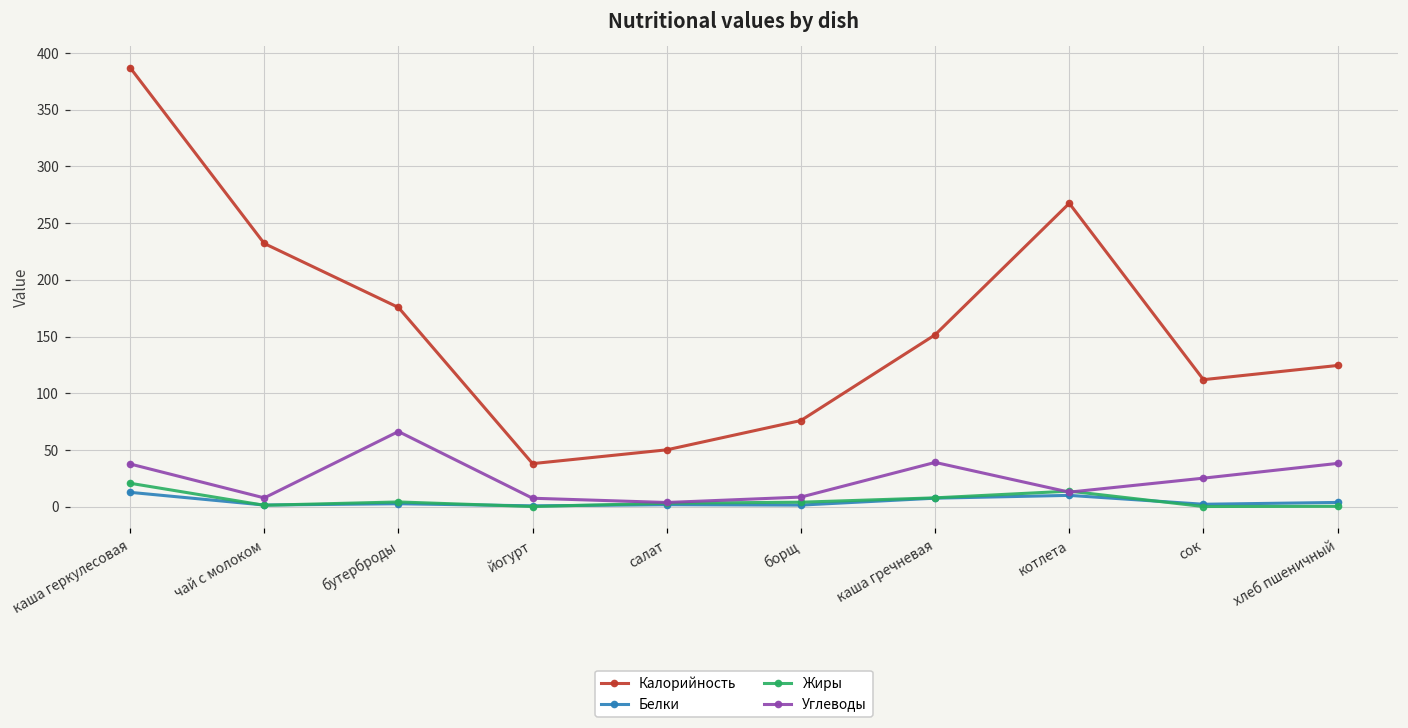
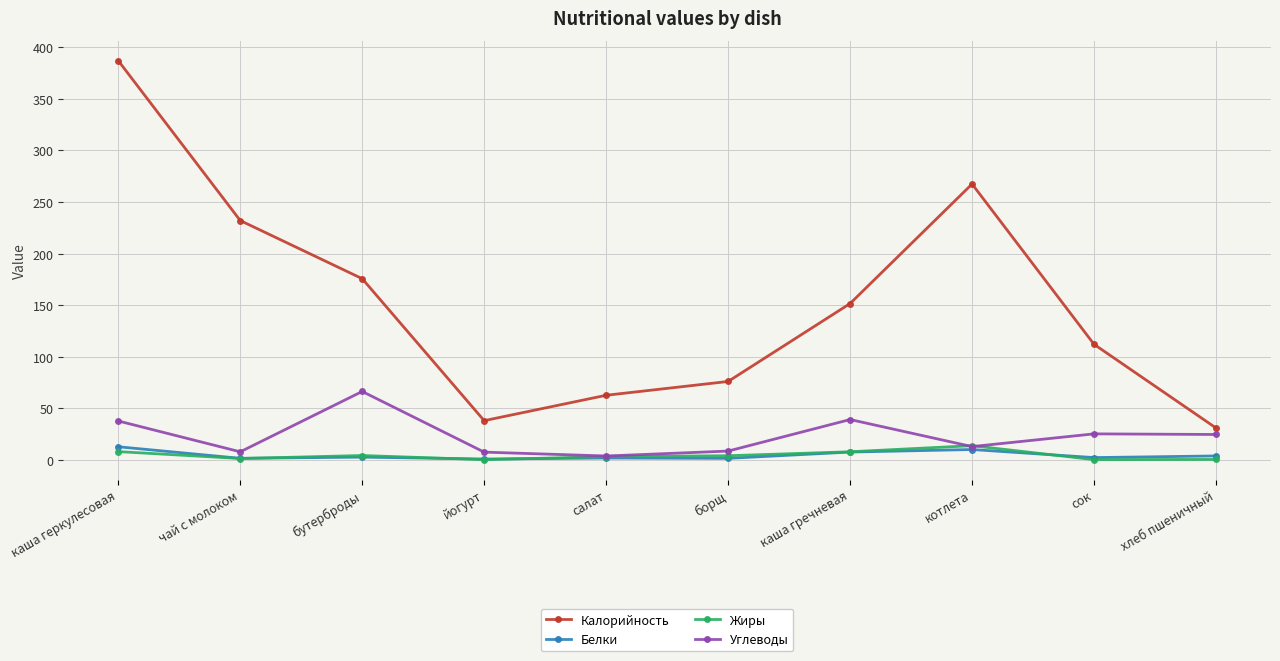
  {
    "Калорийность": {
      "каша геркулесовая": 387,
      "чай с молоком": 232,
      "бутерброды": 176,
      "йогурт": 38,
-     "салат": 50,
+     "салат": 63,
      "борщ": 76,
      "каша гречневая": 152,
      "котлета": 267,
      "сок": 112,
-     "хлеб пшеничный": 125
+     "хлеб пшеничный": 31
    },
    "Белки": {
      "каша геркулесовая": 13,
      "борщ": 1,
      "котлета": 10,
      "хлеб пшеничный": 4
    },
    "Жиры": {
-     "каша геркулесовая": 21,
+     "каша геркулесовая": 8,
      "борщ": 4,
      "хлеб пшеничный": 0
    },
    "Углеводы": {
      "каша геркулесовая": 38,
      "чай с молоком": 8,
      "бутерброды": 66,
      "йогурт": 8,
      "борщ": 9,
      "каша гречневая": 39,
      "сок": 25,
-     "хлеб пшеничный": 38
+     "хлеб пшеничный": 25
    }
  }
